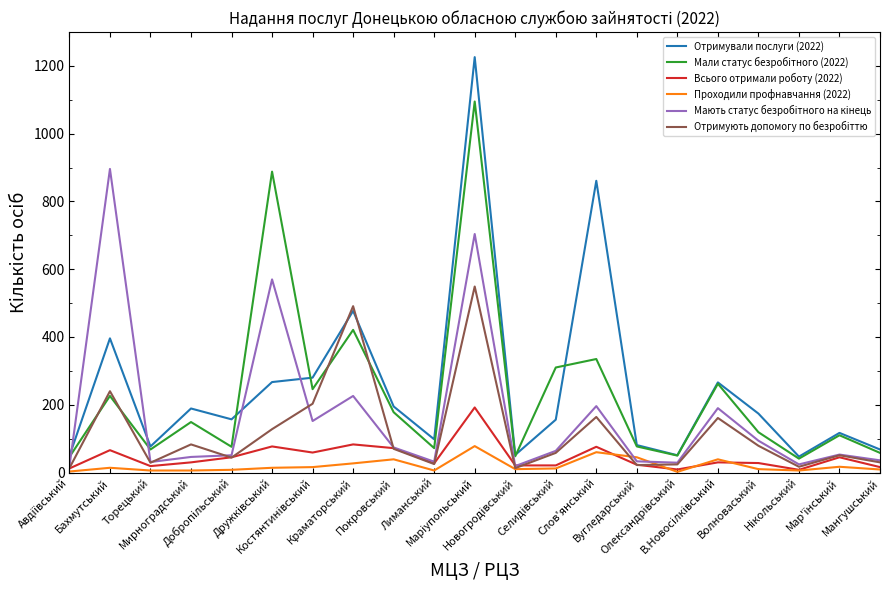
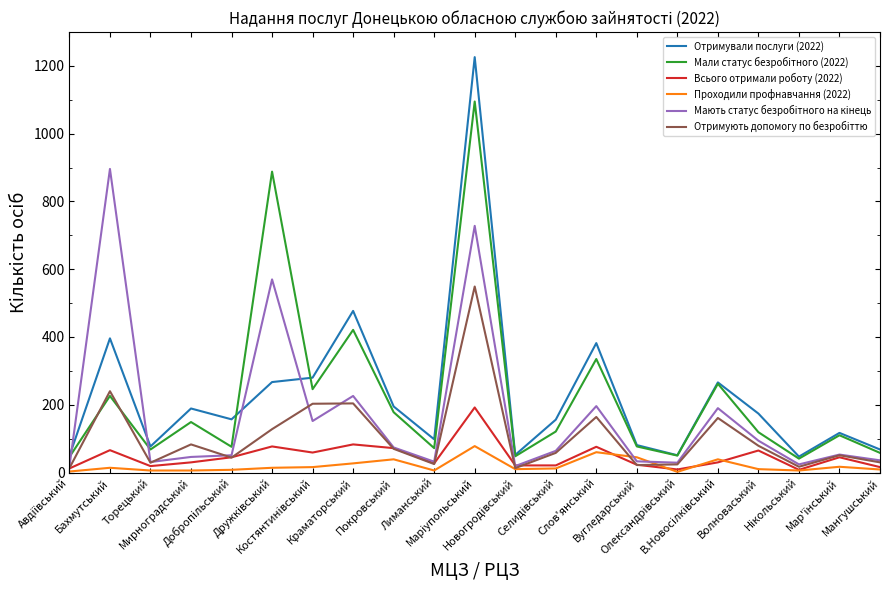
  {
    "Отримували послуги (2022)": {
      "Бахмутський": 400,
      "Торецький": 80,
      "Мирноградський": 190,
      "Добропільський": 160,
      "Дружківський": 270,
      "Костянтинівський": 280,
      "Краматорський": 480,
      "Покровський": 200,
      "Лиманський": 100,
      "Маріупольський": 1230,
      "Селидівський": 160,
-     "Слов'янський": 860,
+     "Слов'янський": 380,
      "Волноваський": 170,
      "Мангушський": 70
    },
    "Мали статус безробітного (2022)": {
      "Бахмутський": 230,
      "Торецький": 70,
      "Мирноградський": 150,
      "Добропільський": 80,
      "Дружківський": 890,
      "Костянтинівський": 250,
      "Краматорський": 420,
      "Покровський": 180,
      "Лиманський": 70,
      "Маріупольський": 1100,
-     "Селидівський": 310,
+     "Селидівський": 120,
      "Слов'янський": 340,
      "Волноваський": 120,
      "Мангушський": 60
    },
    "Всього отримали роботу (2022)": {
      "Бахмутський": 70,
      "Торецький": 20,
      "Мирноградський": 30,
      "Дружківський": 80,
      "Костянтинівський": 60,
      "Краматорський": 80,
      "Маріупольський": 190,
      "Селидівський": 20,
      "Слов'янський": 80,
      "В.Новосілківський": 30,
-     "Волноваський": 30
+     "Волноваський": 70
    },
    "Проходили профнавчання (2022)": {
      "Авдіївський": 0,
      "Бахмутський": 10,
      "Торецький": 10,
      "Мирноградський": 10,
      "Добропільський": 10,
      "Дружківський": 10,
      "Костянтинівський": 20,
      "Краматорський": 30,
      "Покровський": 40,
      "Лиманський": 10,
      "Маріупольський": 80,
      "Селидівський": 10,
      "Слов'янський": 60,
      "Вугледарський": 50,
      "В.Новосілківський": 40,
      "Волноваський": 10,
      "Мар'їнський": 20
    },
    "Мають статус безробітного на кінець": {
      "Бахмутський": 900,
      "Мирноградський": 50,
      "Дружківський": 570,
      "Костянтинівський": 150,
      "Краматорський": 230,
-     "Маріупольський": 700,
+     "Маріупольський": 730,
      "Слов'янський": 200,
      "Вугледарський": 30,
      "В.Новосілківський": 190,
      "Волноваський": 90
    },
    "Отримують допомогу по безробіттю": {
      "Бахмутський": 240,
      "Мирноградський": 80,
      "Дружківський": 130,
      "Костянтинівський": 200,
-     "Краматорський": 490,
+     "Краматорський": 200,
      "Маріупольський": 550,
      "Слов'янський": 160,
      "В.Новосілківський": 160,
      "Волноваський": 80
    }
  }
